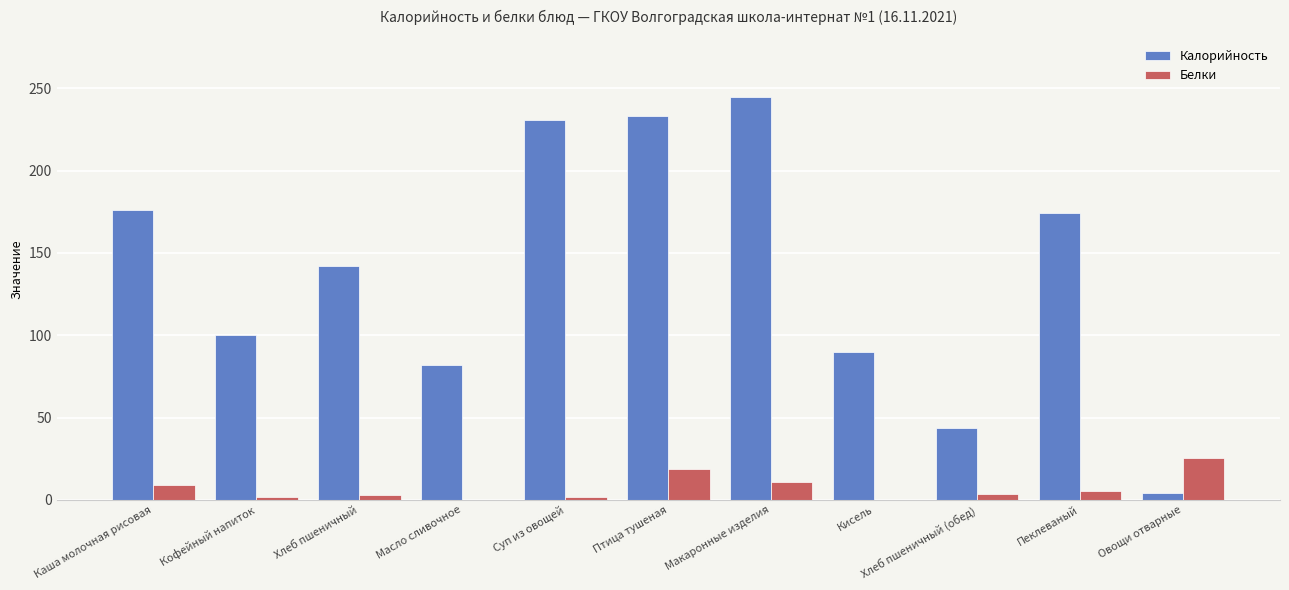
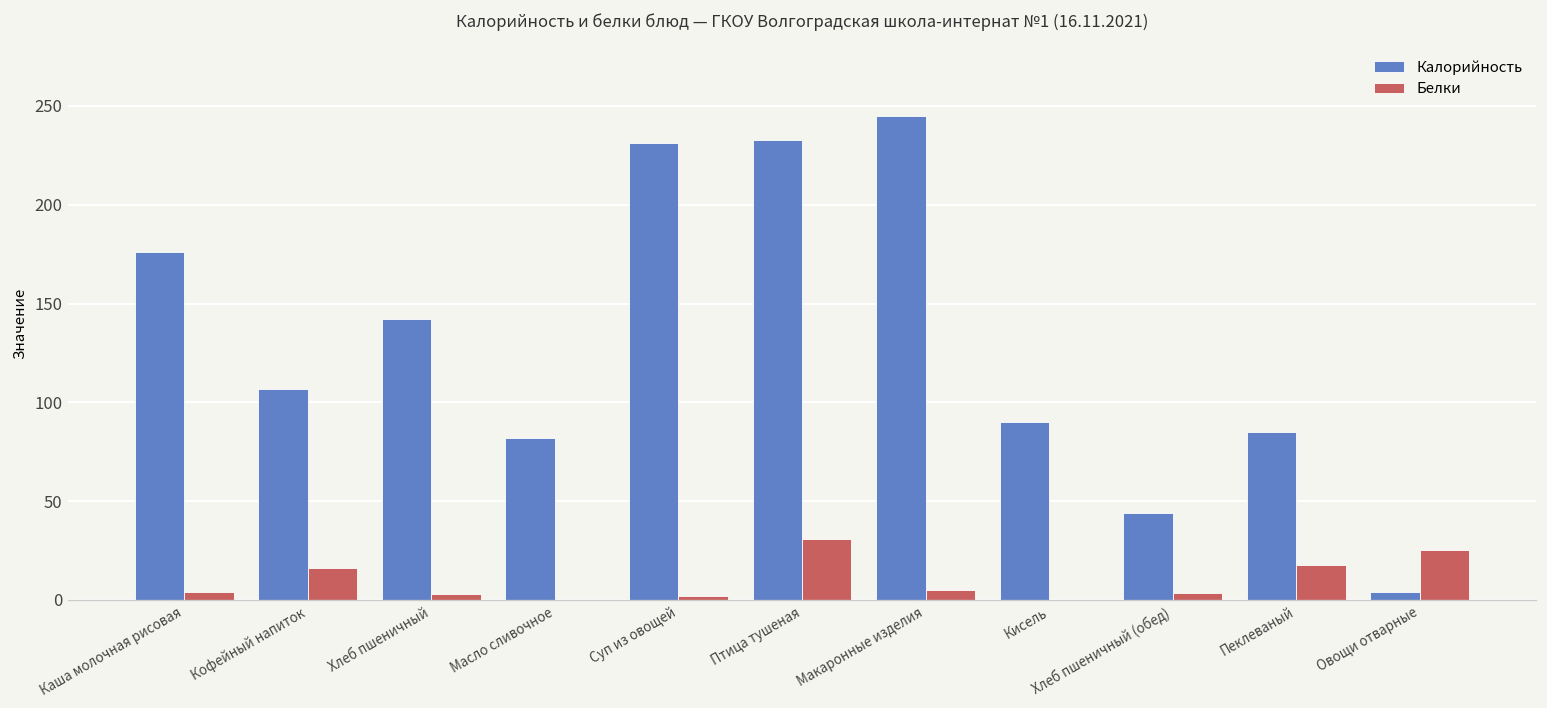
  {
    "Калорийность": {
      "Каша молочная рисовая": 176,
-     "Кофейный напиток": 100,
+     "Кофейный напиток": 107,
      "Хлеб пшеничный": 142,
      "Масло сливочное": 82,
      "Суп из овощей": 231,
      "Птица тушеная": 233,
      "Макаронные изделия": 245,
      "Кисель": 90,
      "Хлеб пшеничный (обед)": 44,
-     "Пеклеваный": 174,
+     "Пеклеваный": 85,
      "Овощи отварные": 4
    },
    "Белки": {
-     "Каша молочная рисовая": 9,
-     "Кофейный напиток": 2,
+     "Каша молочная рисовая": 4,
+     "Кофейный напиток": 16,
      "Хлеб пшеничный": 3,
      "Масло сливочное": 0,
      "Суп из овощей": 2,
-     "Птица тушеная": 19,
-     "Макаронные изделия": 11,
+     "Птица тушеная": 31,
+     "Макаронные изделия": 5,
      "Кисель": 0,
      "Хлеб пшеничный (обед)": 3,
-     "Пеклеваный": 5,
+     "Пеклеваный": 18,
      "Овощи отварные": 25
    }
  }
